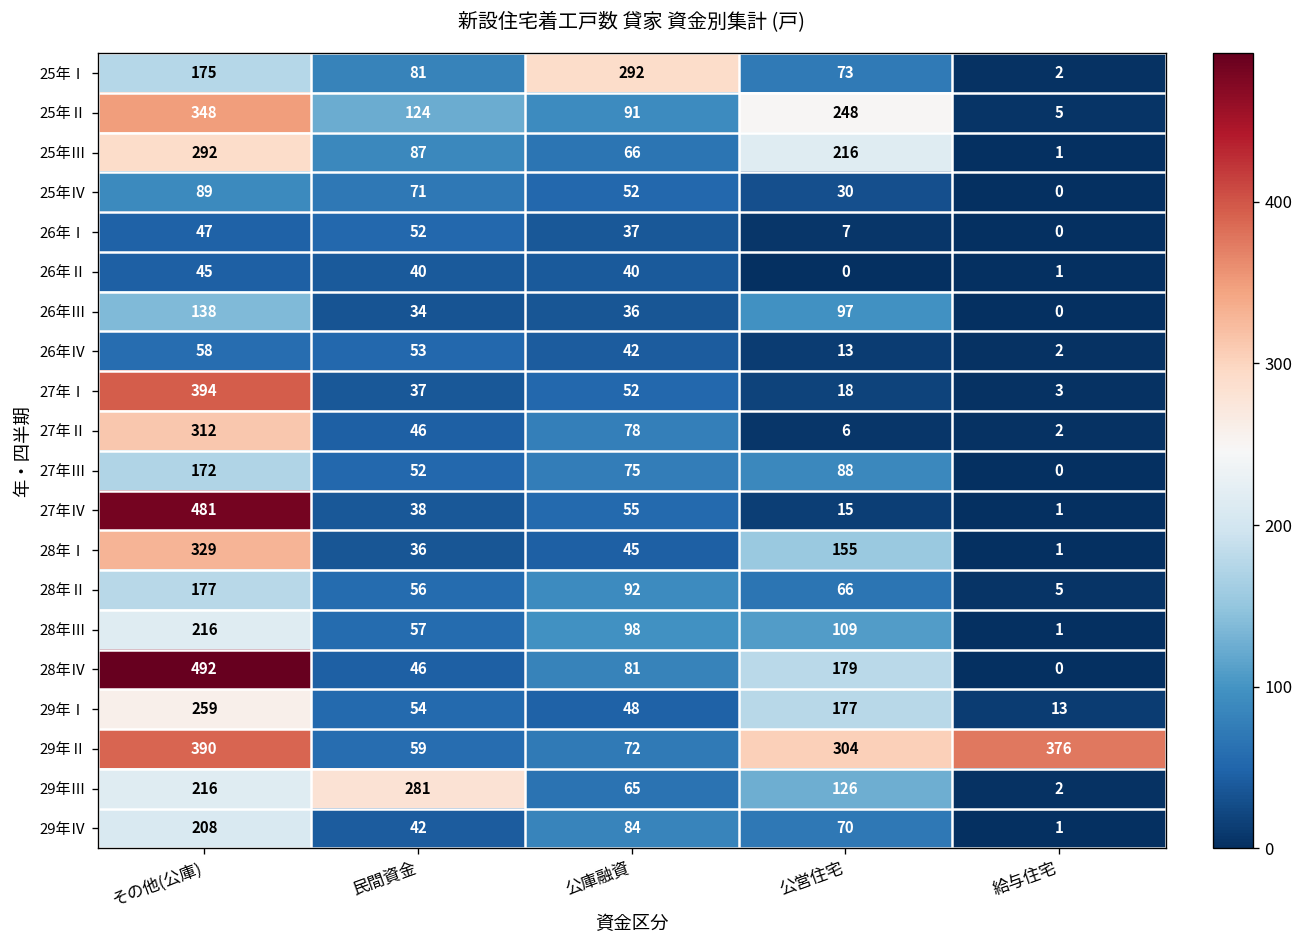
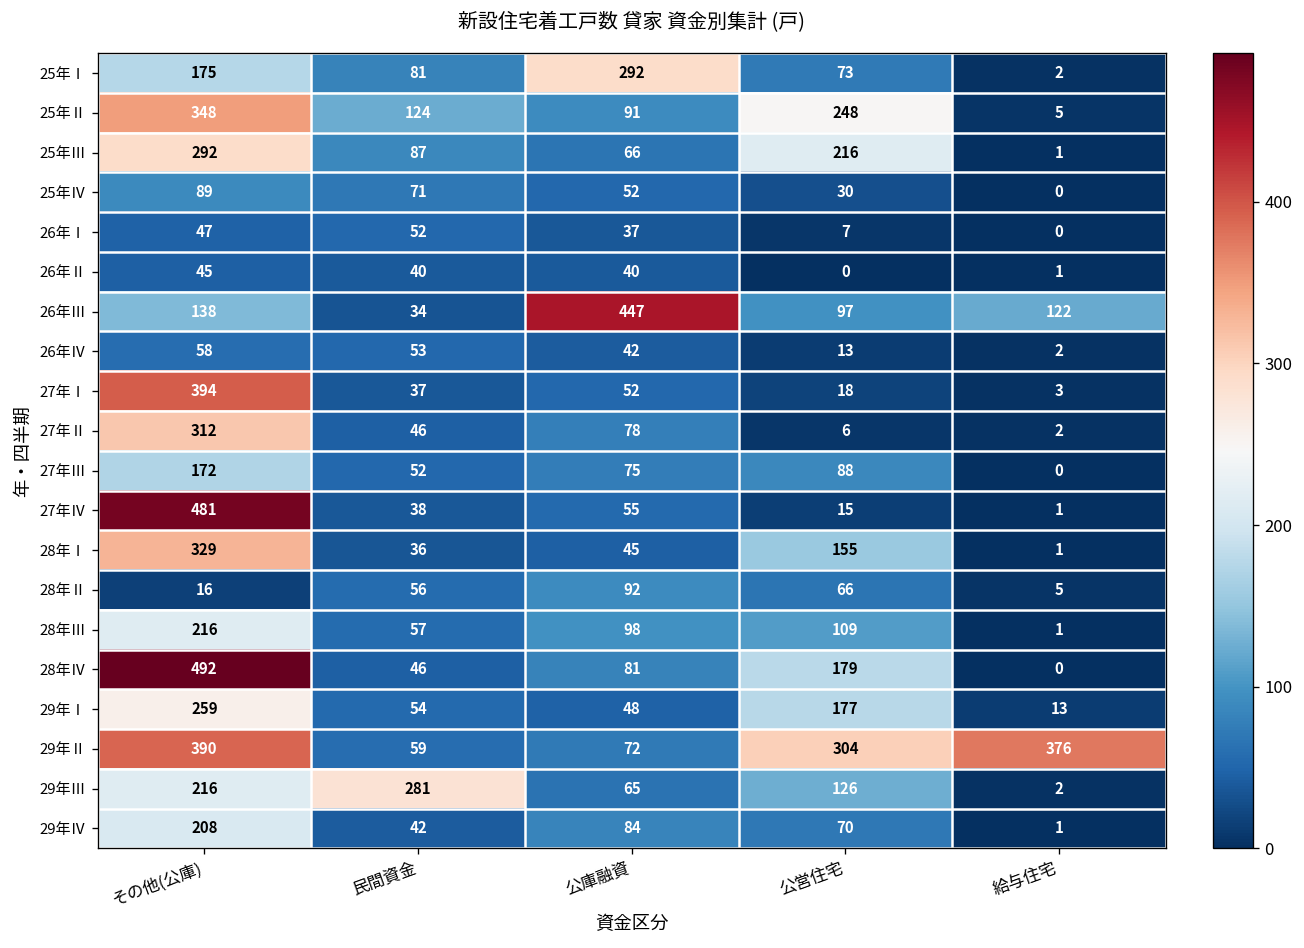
  {
    "25年Ⅰ": {
      "その他(公庫)": 175,
      "民間資金": 81,
      "公庫融資": 292,
      "公営住宅": 73,
      "給与住宅": 2
    },
    "25年Ⅱ": {
      "その他(公庫)": 348,
      "民間資金": 124,
      "公庫融資": 91,
      "公営住宅": 248,
      "給与住宅": 5
    },
    "25年Ⅲ": {
      "その他(公庫)": 292,
      "民間資金": 87,
      "公庫融資": 66,
      "公営住宅": 216,
      "給与住宅": 1
    },
    "25年Ⅳ": {
      "その他(公庫)": 89,
      "民間資金": 71,
      "公庫融資": 52,
      "公営住宅": 30,
      "給与住宅": 0
    },
    "26年Ⅰ": {
      "その他(公庫)": 47,
      "民間資金": 52,
      "公庫融資": 37,
      "公営住宅": 7,
      "給与住宅": 0
    },
    "26年Ⅱ": {
      "その他(公庫)": 45,
      "民間資金": 40,
      "公庫融資": 40,
      "公営住宅": 0,
      "給与住宅": 1
    },
    "26年Ⅲ": {
      "その他(公庫)": 138,
      "民間資金": 34,
-     "公庫融資": 36,
+     "公庫融資": 447,
      "公営住宅": 97,
-     "給与住宅": 0
+     "給与住宅": 122
    },
    "26年Ⅳ": {
      "その他(公庫)": 58,
      "民間資金": 53,
      "公庫融資": 42,
      "公営住宅": 13,
      "給与住宅": 2
    },
    "27年Ⅰ": {
      "その他(公庫)": 394,
      "民間資金": 37,
      "公庫融資": 52,
      "公営住宅": 18,
      "給与住宅": 3
    },
    "27年Ⅱ": {
      "その他(公庫)": 312,
      "民間資金": 46,
      "公庫融資": 78,
      "公営住宅": 6,
      "給与住宅": 2
    },
    "27年Ⅲ": {
      "その他(公庫)": 172,
      "民間資金": 52,
      "公庫融資": 75,
      "公営住宅": 88,
      "給与住宅": 0
    },
    "27年Ⅳ": {
      "その他(公庫)": 481,
      "民間資金": 38,
      "公庫融資": 55,
      "公営住宅": 15,
      "給与住宅": 1
    },
    "28年Ⅰ": {
      "その他(公庫)": 329,
      "民間資金": 36,
      "公庫融資": 45,
      "公営住宅": 155,
      "給与住宅": 1
    },
    "28年Ⅱ": {
-     "その他(公庫)": 177,
+     "その他(公庫)": 16,
      "民間資金": 56,
      "公庫融資": 92,
      "公営住宅": 66,
      "給与住宅": 5
    },
    "28年Ⅲ": {
      "その他(公庫)": 216,
      "民間資金": 57,
      "公庫融資": 98,
      "公営住宅": 109,
      "給与住宅": 1
    },
    "28年Ⅳ": {
      "その他(公庫)": 492,
      "民間資金": 46,
      "公庫融資": 81,
      "公営住宅": 179,
      "給与住宅": 0
    },
    "29年Ⅰ": {
      "その他(公庫)": 259,
      "民間資金": 54,
      "公庫融資": 48,
      "公営住宅": 177,
      "給与住宅": 13
    },
    "29年Ⅱ": {
      "その他(公庫)": 390,
      "民間資金": 59,
      "公庫融資": 72,
      "公営住宅": 304,
      "給与住宅": 376
    },
    "29年Ⅲ": {
      "その他(公庫)": 216,
      "民間資金": 281,
      "公庫融資": 65,
      "公営住宅": 126,
      "給与住宅": 2
    },
    "29年Ⅳ": {
      "その他(公庫)": 208,
      "民間資金": 42,
      "公庫融資": 84,
      "公営住宅": 70,
      "給与住宅": 1
    }
  }
